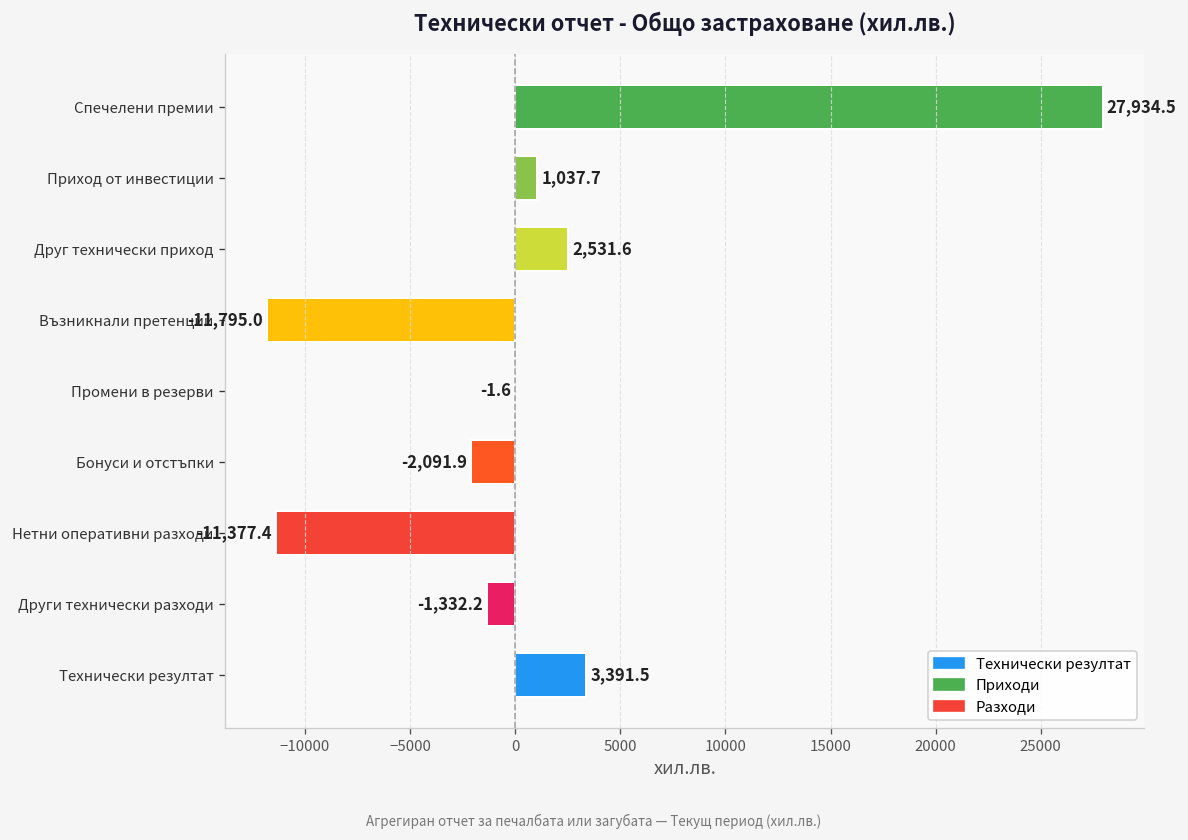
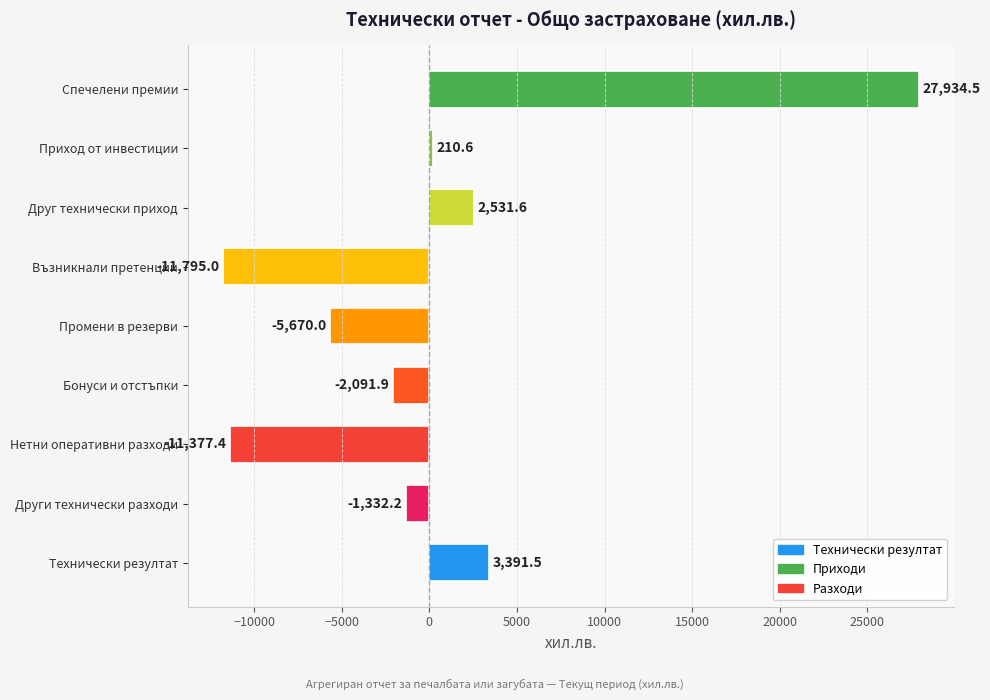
  {
    "Спечелени премии": "27,934.5",
-   "Приход от инвестиции": "1,037.7",
+   "Приход от инвестиции": "210.6",
    "Друг технически приход": "2,531.6",
    "Възникнали претенции": "-11,795.0",
-   "Промени в резерви": "-1.6",
+   "Промени в резерви": "-5,670.0",
    "Бонуси и отстъпки": "-2,091.9",
    "Нетни оперативни разходи": "-11,377.4",
    "Други технически разходи": "-1,332.2",
    "Технически резултат": "3,391.5"
  }
